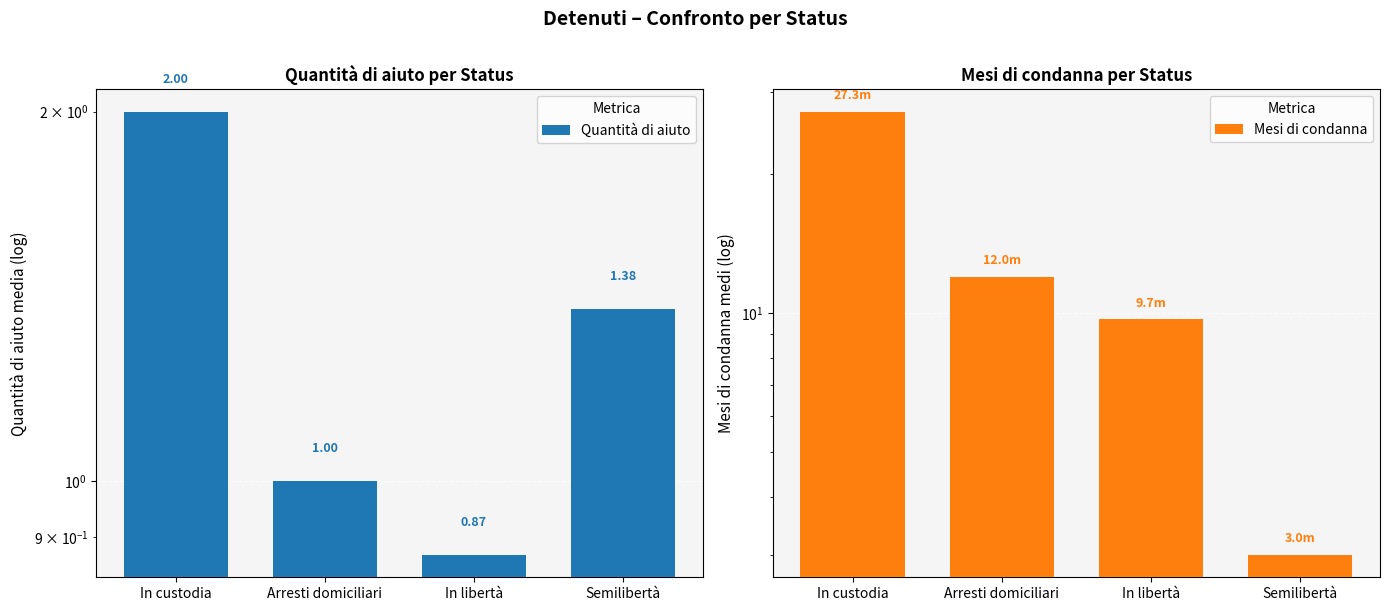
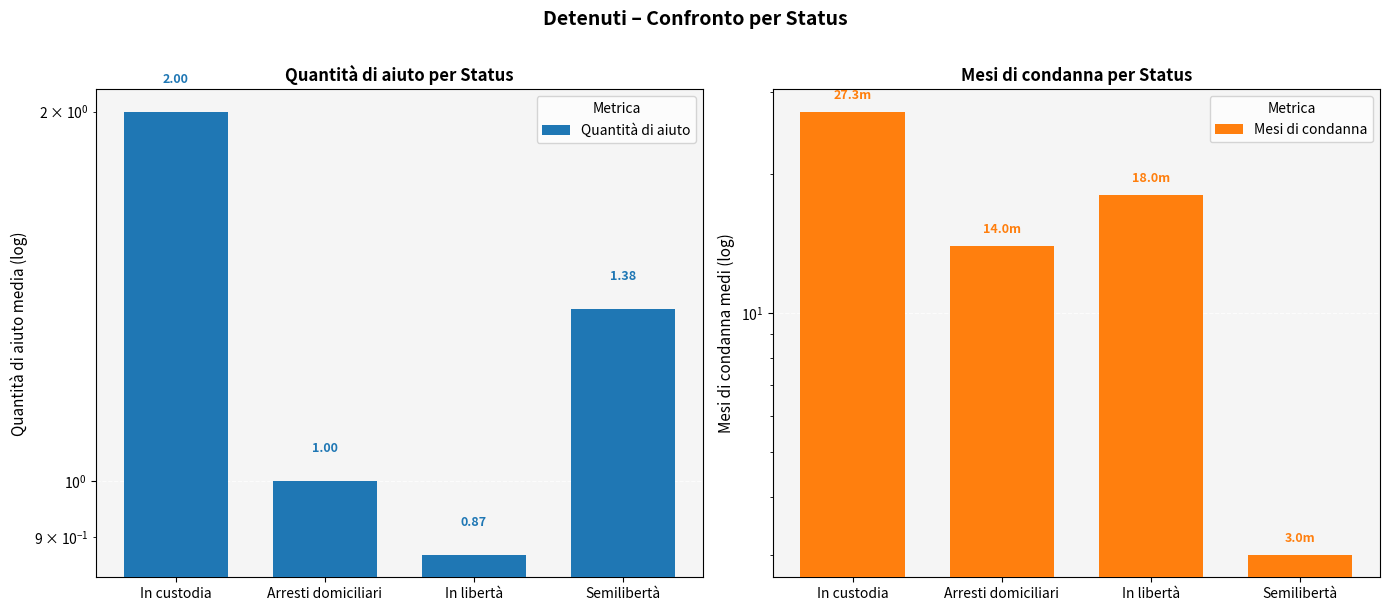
  {
    "Mesi di condanna per Status": {
      "In custodia": "27.3m",
-     "Arresti domiciliari": "12.0m",
-     "In libertà": "9.7m",
+     "Arresti domiciliari": "14.0m",
+     "In libertà": "18.0m",
      "Semilibertà": "3.0m"
    }
  }
